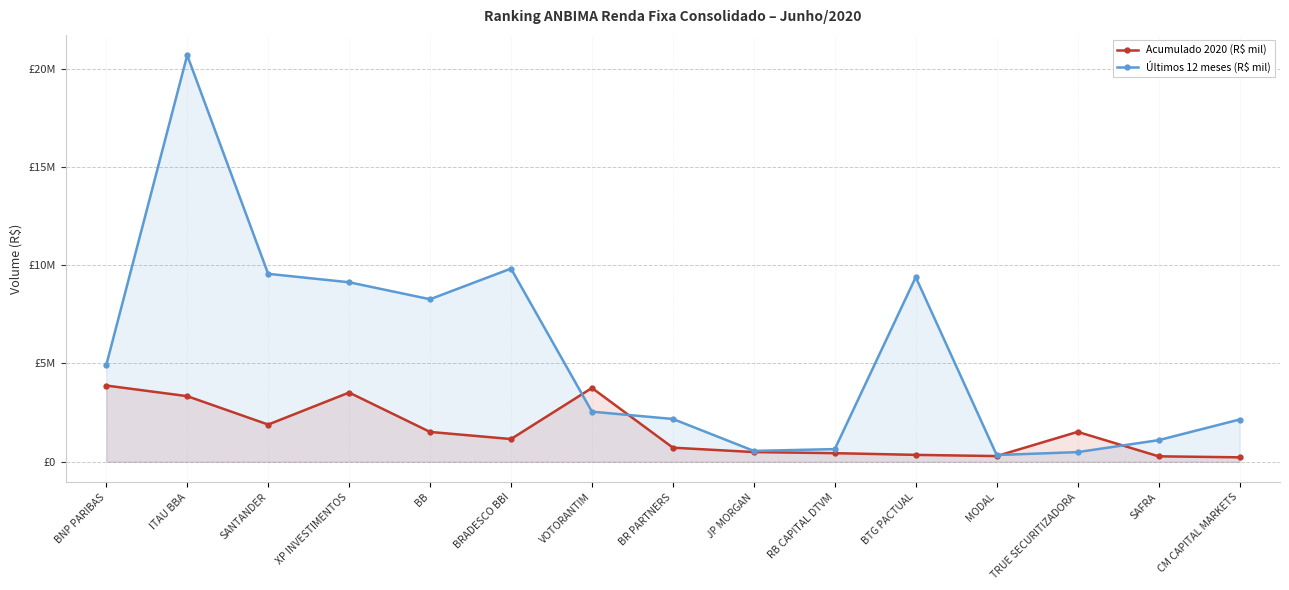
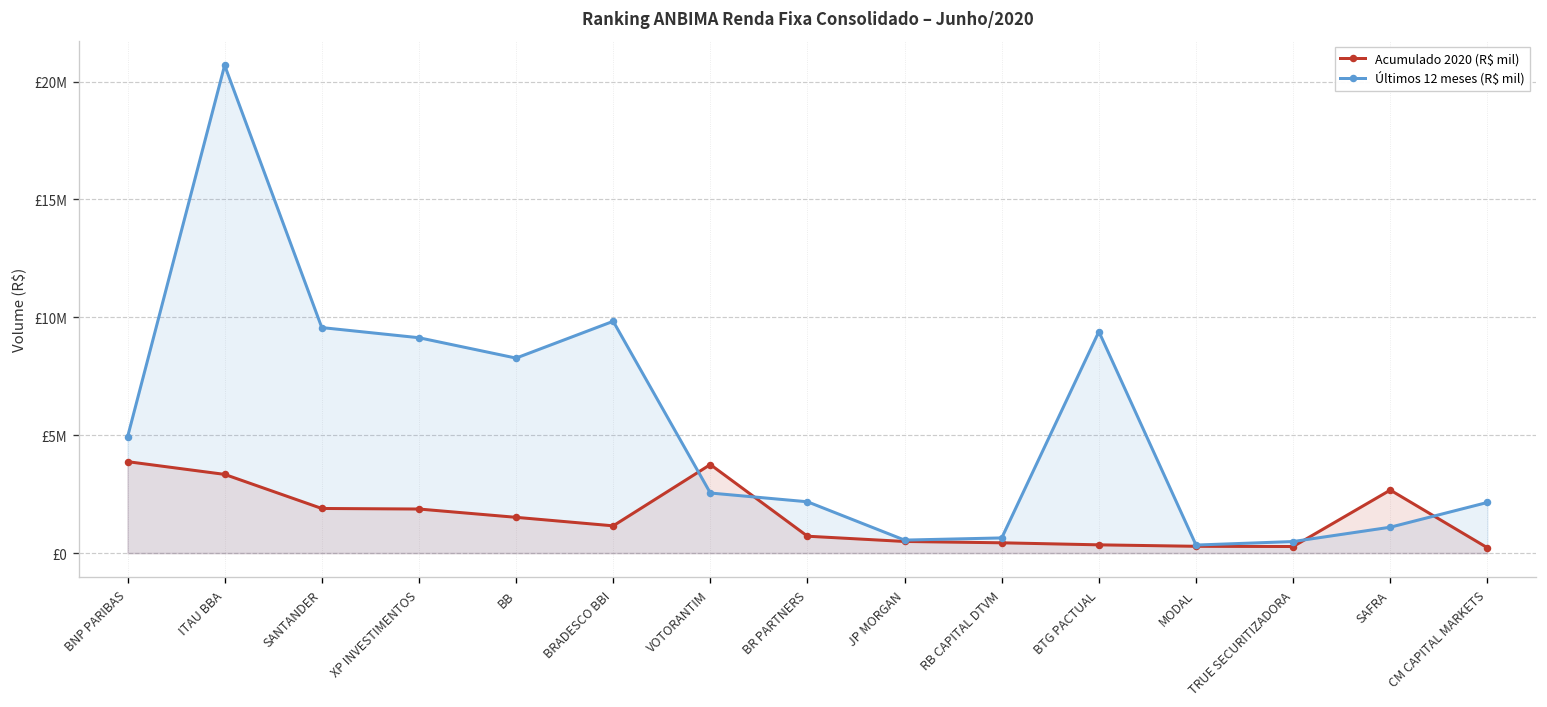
  {
    "Acumulado 2020 (R$ mil)": {
      "BNP PARIBAS": "£3900000",
      "ITAU BBA": "£3300000",
      "SANTANDER": "£1900000",
-     "XP INVESTIMENTOS": "£3500000",
+     "XP INVESTIMENTOS": "£1900000",
      "BB": "£1500000",
      "BRADESCO BBI": "£1200000",
      "VOTORANTIM": "£3800000",
      "BR PARTNERS": "£700000",
      "RB CAPITAL DTVM": "£400000",
      "BTG PACTUAL": "£300000",
-     "TRUE SECURITIZADORA": "£1500000",
-     "SAFRA": "£300000",
+     "TRUE SECURITIZADORA": "£300000",
+     "SAFRA": "£2700000",
      "CM CAPITAL MARKETS": "£200000"
    },
    "Últimos 12 meses (R$ mil)": {
      "BNP PARIBAS": "£4900000",
      "ITAU BBA": "£20700000",
      "SANTANDER": "£9600000",
      "XP INVESTIMENTOS": "£9100000",
      "BB": "£8300000",
      "BRADESCO BBI": "£9800000",
      "VOTORANTIM": "£2500000",
      "BR PARTNERS": "£2200000",
      "RB CAPITAL DTVM": "£600000",
      "BTG PACTUAL": "£9400000",
      "TRUE SECURITIZADORA": "£500000",
      "SAFRA": "£1100000",
      "CM CAPITAL MARKETS": "£2100000"
    }
  }
